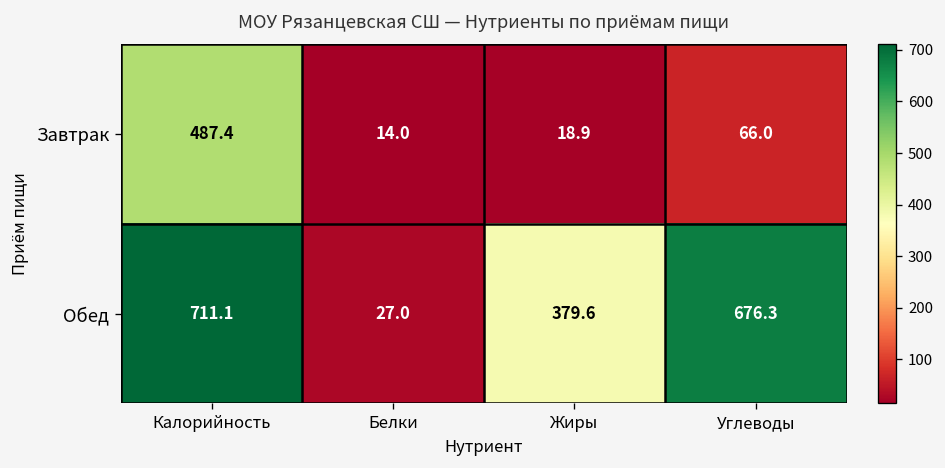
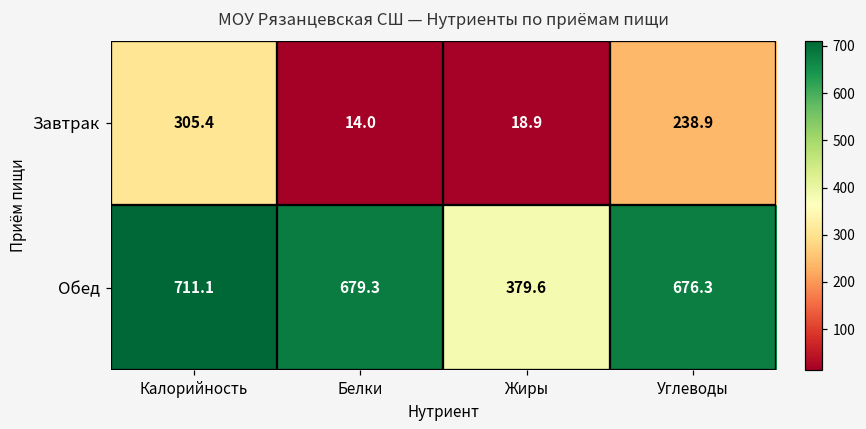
  {
    "Завтрак": {
-     "Калорийность": 487.4,
+     "Калорийность": 305.4,
      "Белки": 14.0,
      "Жиры": 18.9,
-     "Углеводы": 66.0
+     "Углеводы": 238.9
    },
    "Обед": {
      "Калорийность": 711.1,
-     "Белки": 27.0,
+     "Белки": 679.3,
      "Жиры": 379.6,
      "Углеводы": 676.3
    }
  }
